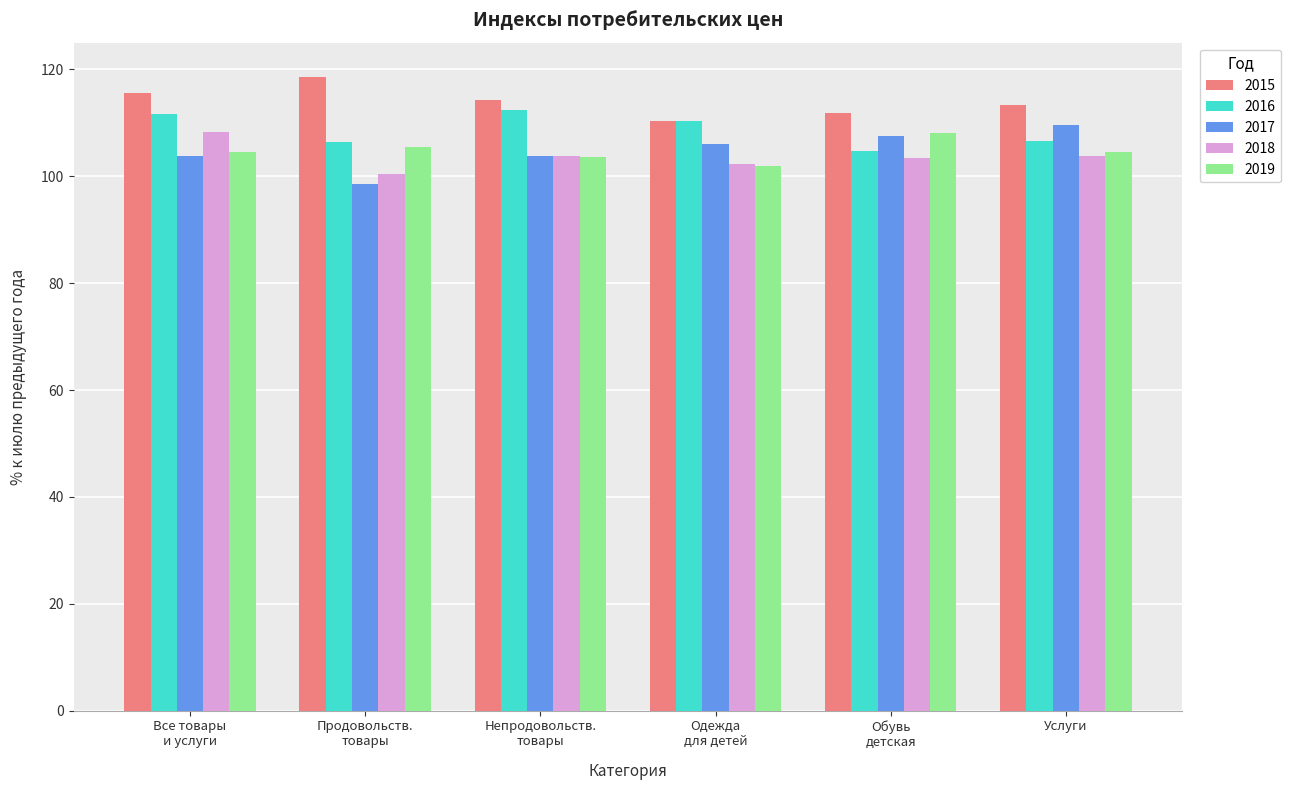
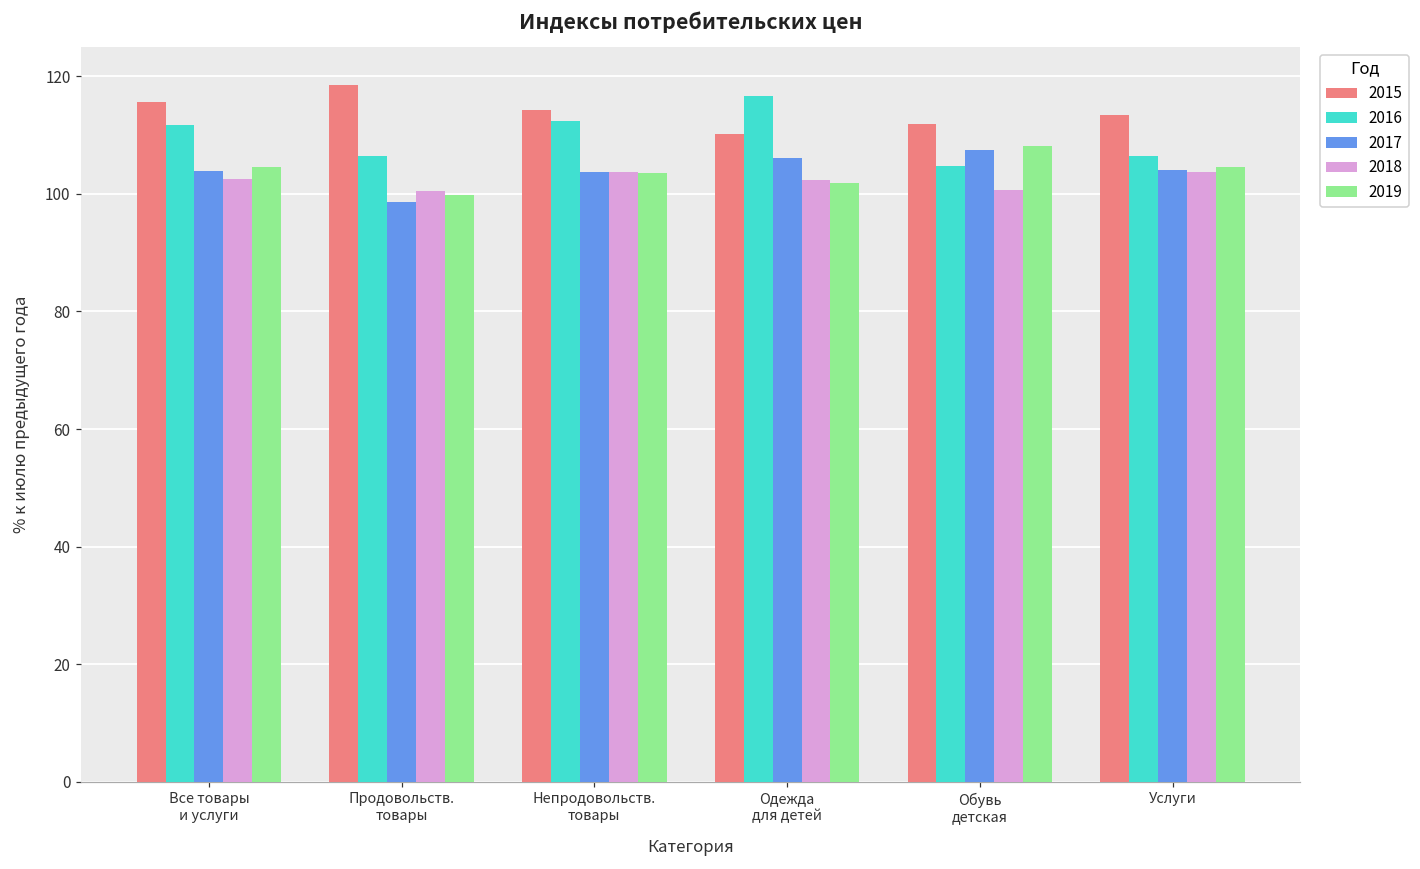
  {
    "2015": {
      "Все товары и услуги": 116,
      "Продовольств. товары": 119,
      "Непродовольств. товары": 114,
      "Одежда для детей": 110,
      "Обувь детская": 112,
      "Услуги": 113
    },
    "2016": {
      "Все товары и услуги": 112,
      "Продовольств. товары": 106,
      "Непродовольств. товары": 112,
-     "Одежда для детей": 110,
+     "Одежда для детей": 117,
      "Обувь детская": 105,
      "Услуги": 107
    },
    "2017": {
      "Все товары и услуги": 104,
      "Продовольств. товары": 99,
      "Непродовольств. товары": 104,
      "Одежда для детей": 106,
      "Обувь детская": 107,
-     "Услуги": 110
+     "Услуги": 104
    },
    "2018": {
-     "Все товары и услуги": 108,
+     "Все товары и услуги": 103,
      "Продовольств. товары": 100,
      "Непродовольств. товары": 104,
      "Одежда для детей": 102,
-     "Обувь детская": 103,
+     "Обувь детская": 101,
      "Услуги": 104
    },
    "2019": {
      "Все товары и услуги": 105,
-     "Продовольств. товары": 106,
+     "Продовольств. товары": 100,
      "Непродовольств. товары": 104,
      "Одежда для детей": 102,
      "Обувь детская": 108,
      "Услуги": 105
    }
  }
